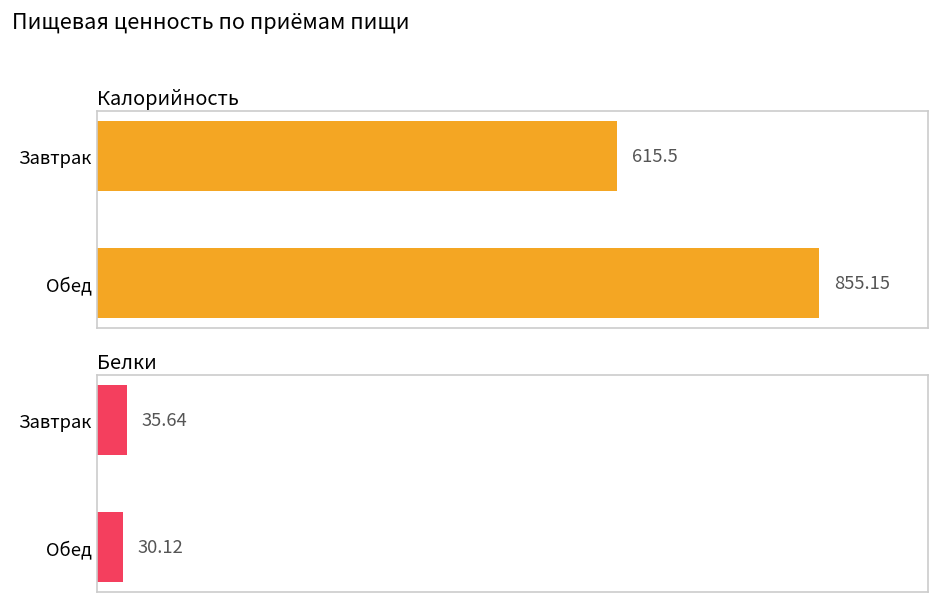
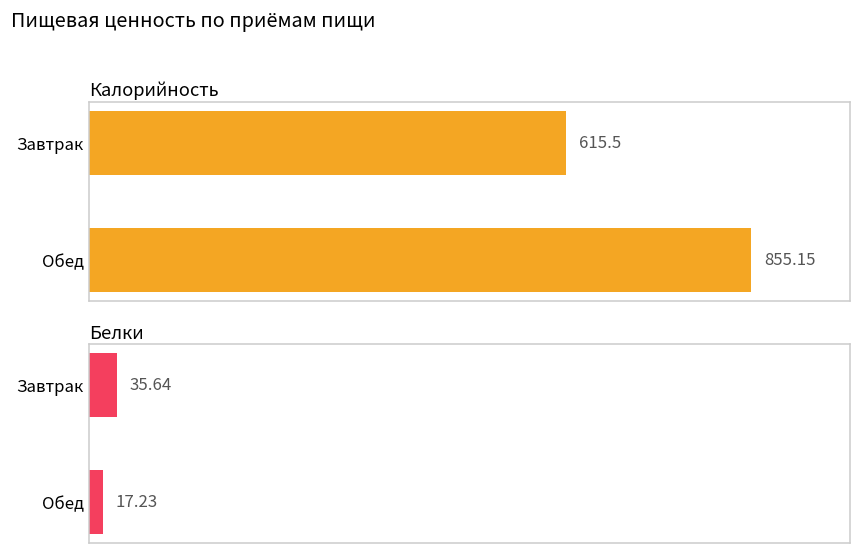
  {
    "Калорийность": {
      "Завтрак": 615.5,
      "Обед": 855.15
    },
    "Белки": {
      "Завтрак": 35.64,
-     "Обед": 30.12
+     "Обед": 17.23
    }
  }
